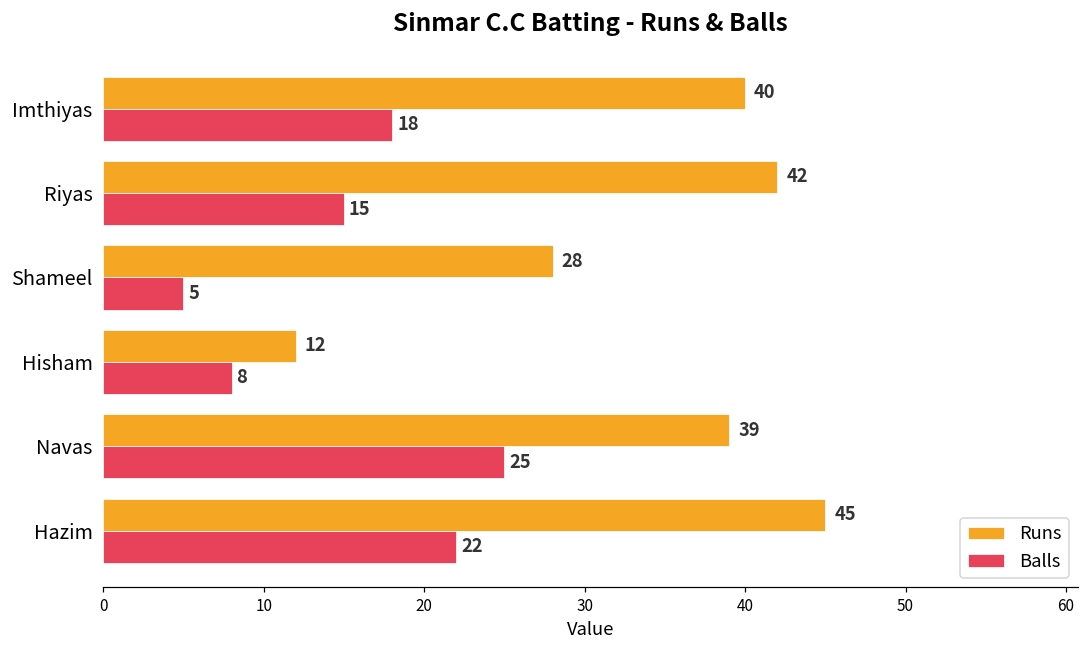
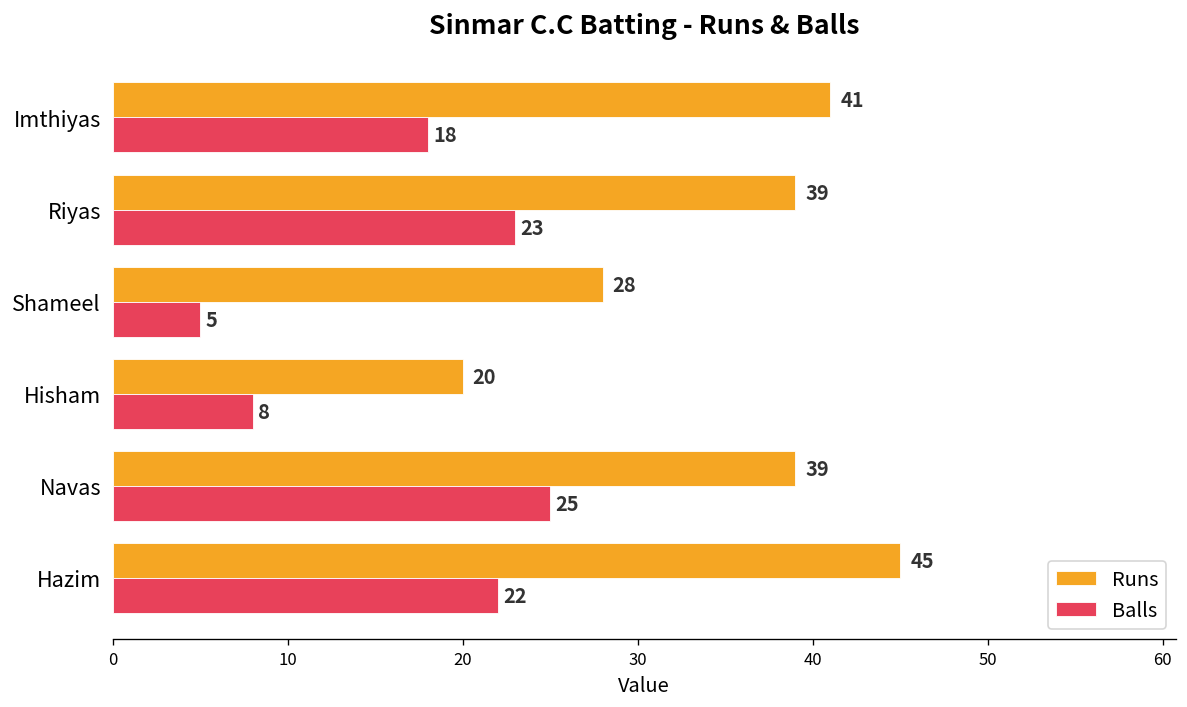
  {
    "Runs": {
-     "Imthiyas": 40,
-     "Riyas": 42,
+     "Imthiyas": 41,
+     "Riyas": 39,
      "Shameel": 28,
-     "Hisham": 12,
+     "Hisham": 20,
      "Navas": 39,
      "Hazim": 45
    },
    "Balls": {
      "Imthiyas": 18,
-     "Riyas": 15,
+     "Riyas": 23,
      "Shameel": 5,
      "Hisham": 8,
      "Navas": 25,
      "Hazim": 22
    }
  }
